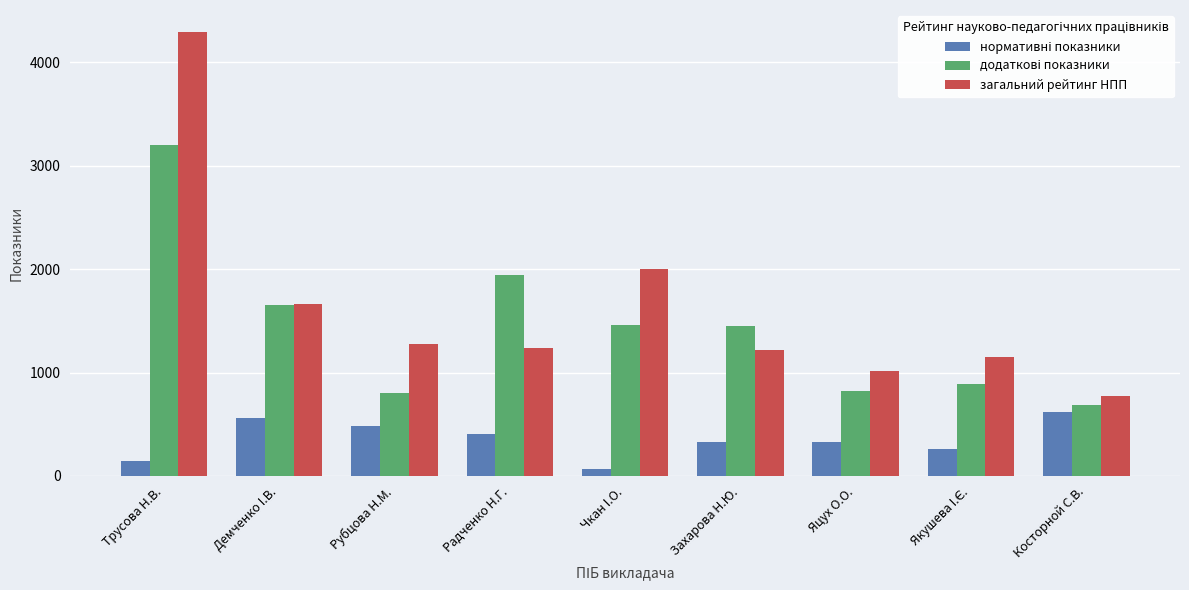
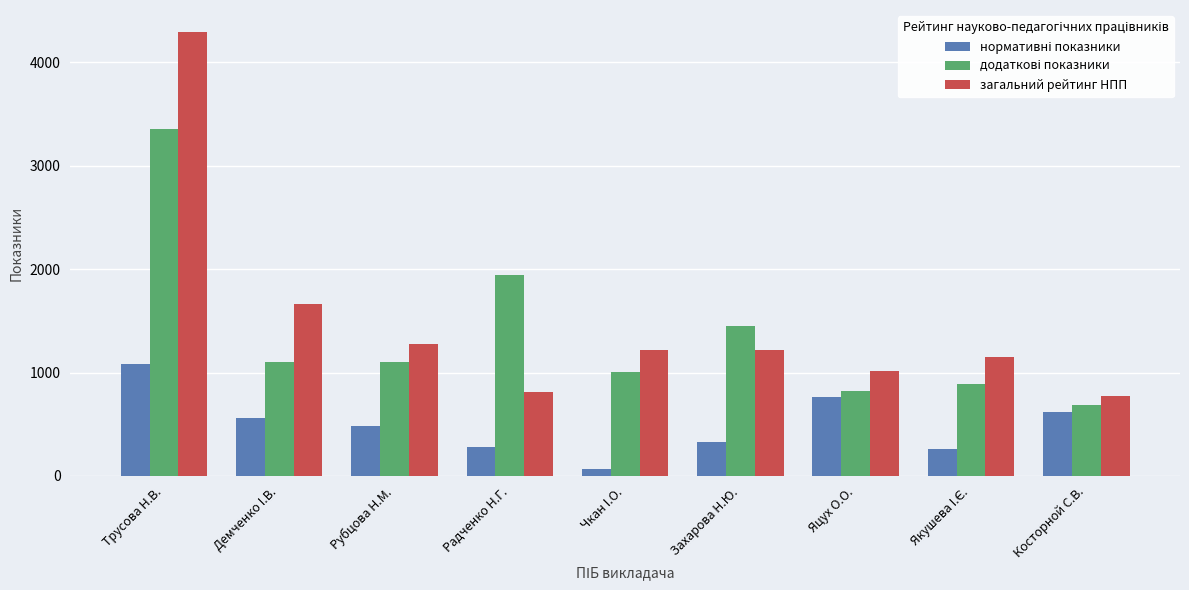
  {
    "нормативні показники": {
-     "Трусова Н.В.": 150,
+     "Трусова Н.В.": 1090,
      "Демченко І.В.": 560,
      "Рубцова Н.М.": 480,
-     "Радченко Н.Г.": 410,
+     "Радченко Н.Г.": 280,
      "Чкан І.О.": 70,
      "Захарова Н.Ю.": 320,
-     "Яцух О.О.": 330,
+     "Яцух О.О.": 760,
      "Якушева І.Є.": 260,
      "Косторной С.В.": 620
    },
    "додаткові показники": {
-     "Трусова Н.В.": 3200,
-     "Демченко І.В.": 1650,
-     "Рубцова Н.М.": 800,
+     "Трусова Н.В.": 3360,
+     "Демченко І.В.": 1100,
+     "Рубцова Н.М.": 1100,
      "Радченко Н.Г.": 1940,
-     "Чкан І.О.": 1460,
+     "Чкан І.О.": 1010,
      "Захарова Н.Ю.": 1450,
      "Яцух О.О.": 830,
      "Якушева І.Є.": 890,
      "Косторной С.В.": 690
    },
    "загальний рейтинг НПП": {
      "Трусова Н.В.": 4290,
      "Демченко І.В.": 1660,
      "Рубцова Н.М.": 1280,
-     "Радченко Н.Г.": 1240,
-     "Чкан І.О.": 2000,
+     "Радченко Н.Г.": 820,
+     "Чкан І.О.": 1220,
      "Захарова Н.Ю.": 1220,
      "Яцух О.О.": 1020,
      "Якушева І.Є.": 1150,
      "Косторной С.В.": 780
    }
  }
